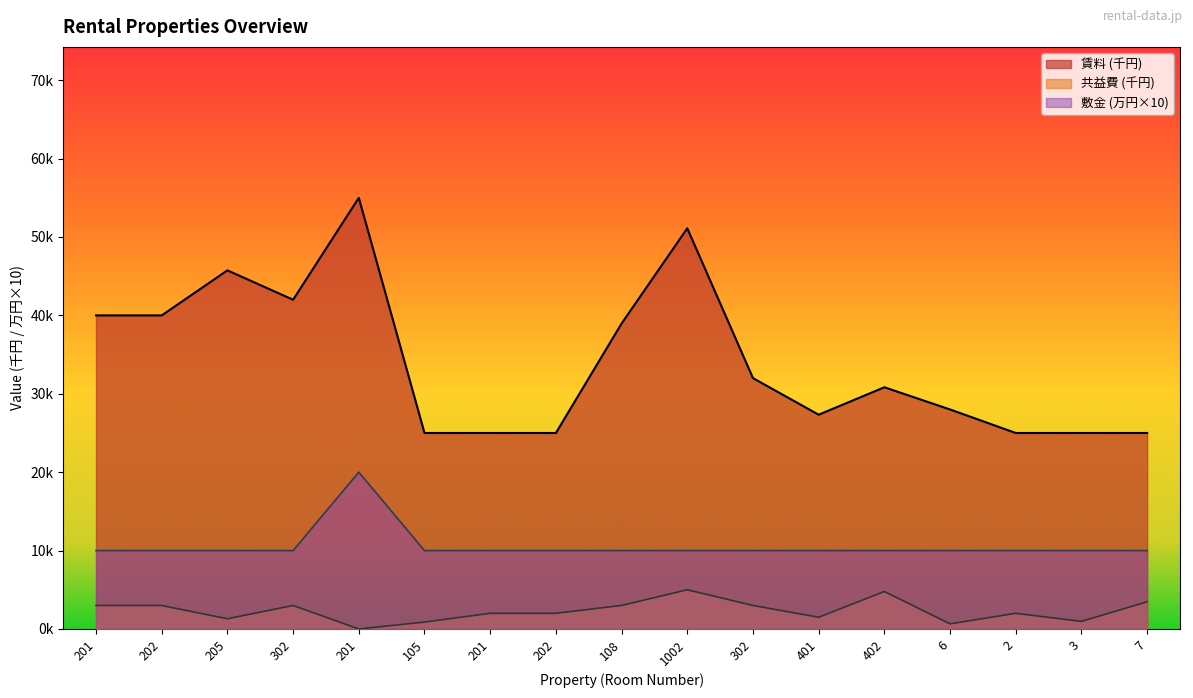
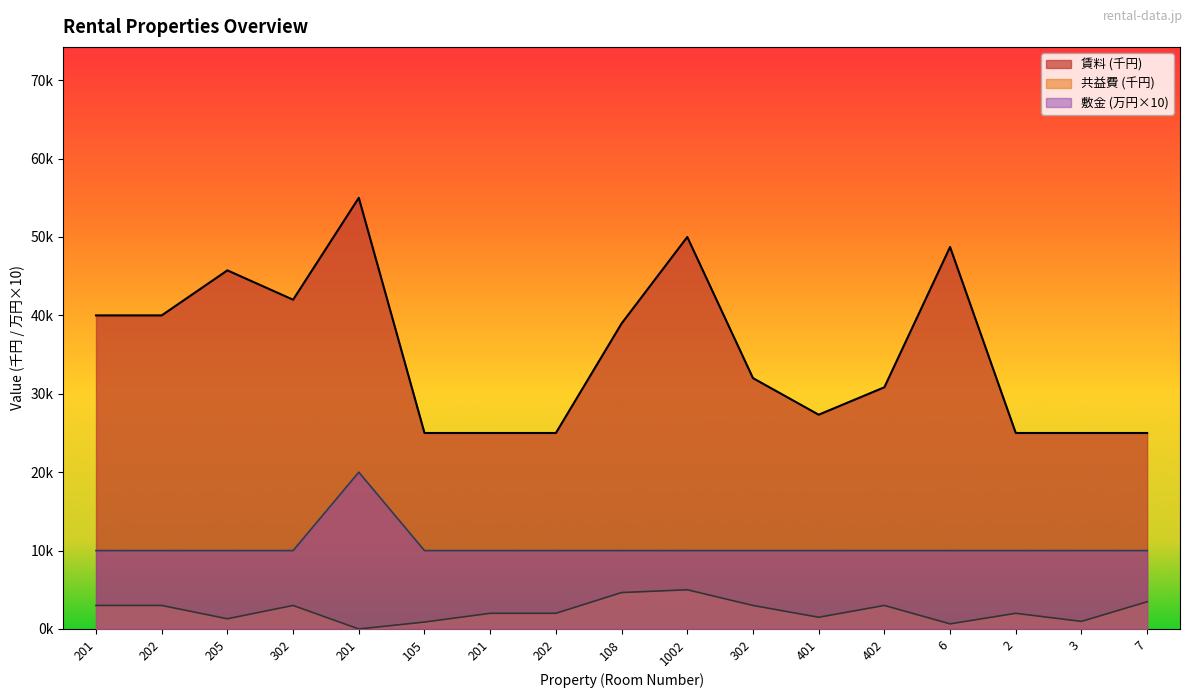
  {
    "賃料 (千円)": {
      "205": 46000,
      "105": 25000,
      "108": 39000,
-     "1002": 51000,
+     "1002": 50000,
      "401": 27000,
      "402": 31000,
-     "6": 28000,
+     "6": 49000,
      "2": 25000,
      "3": 25000,
      "7": 25000
    },
    "共益費 (千円)": {
      "205": 1000,
      "105": 1000,
-     "108": 3000,
+     "108": 5000,
      "1002": 5000,
      "401": 1000,
-     "402": 5000,
+     "402": 3000,
      "6": 1000,
      "2": 2000,
      "3": 1000,
      "7": 3000
    },
    "敷金 (万円×10)": {
      "205": 10000,
      "105": 10000,
      "108": 10000,
      "1002": 10000,
      "401": 10000,
      "402": 10000,
      "6": 10000,
      "2": 10000,
      "3": 10000,
      "7": 10000
    }
  }
